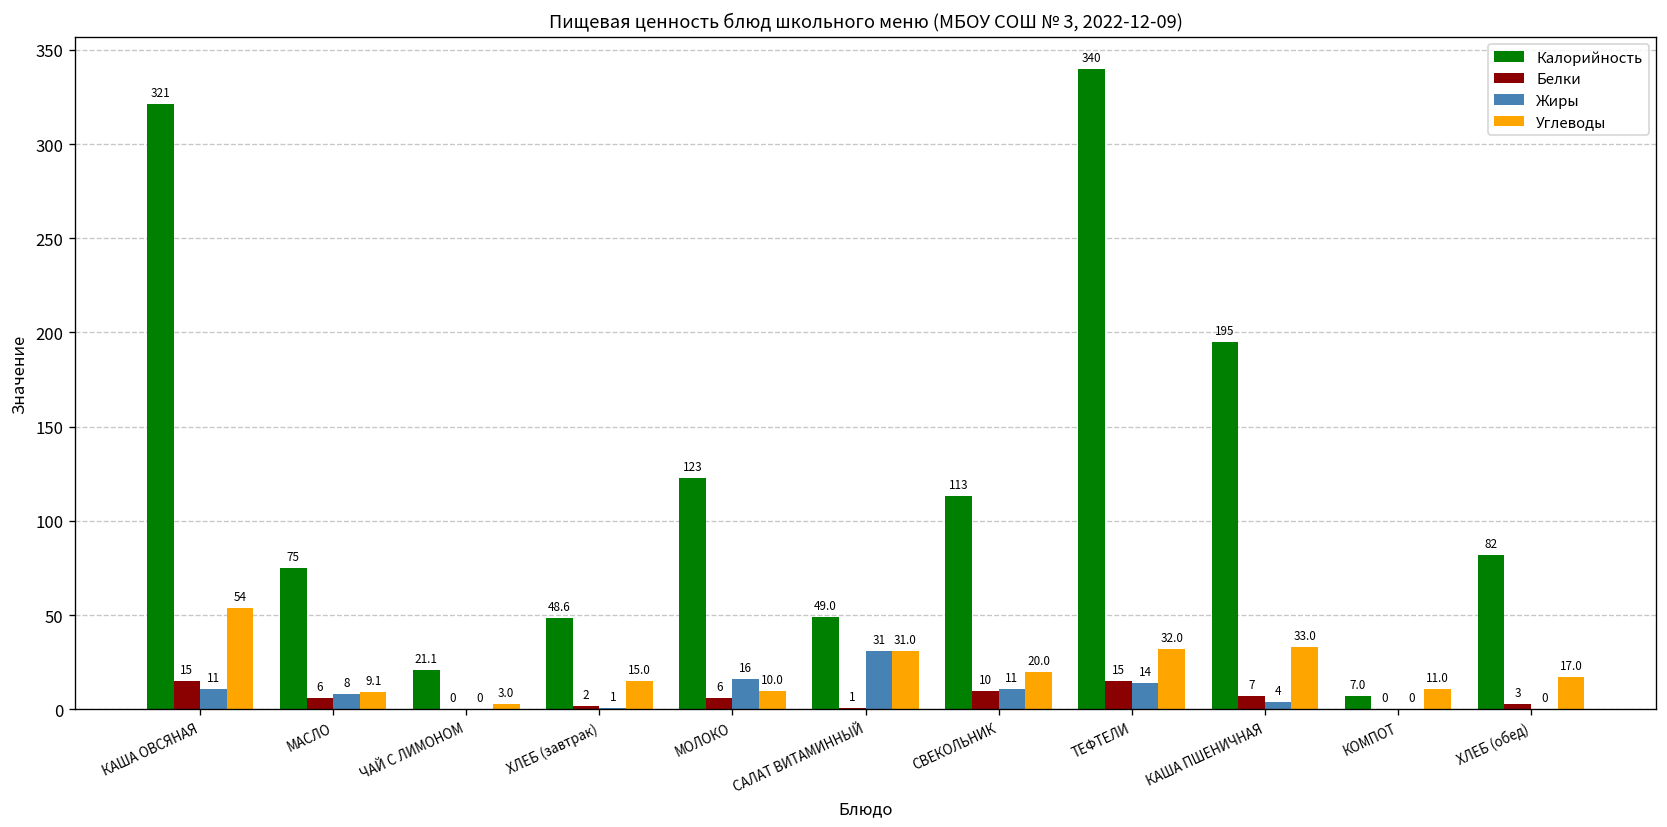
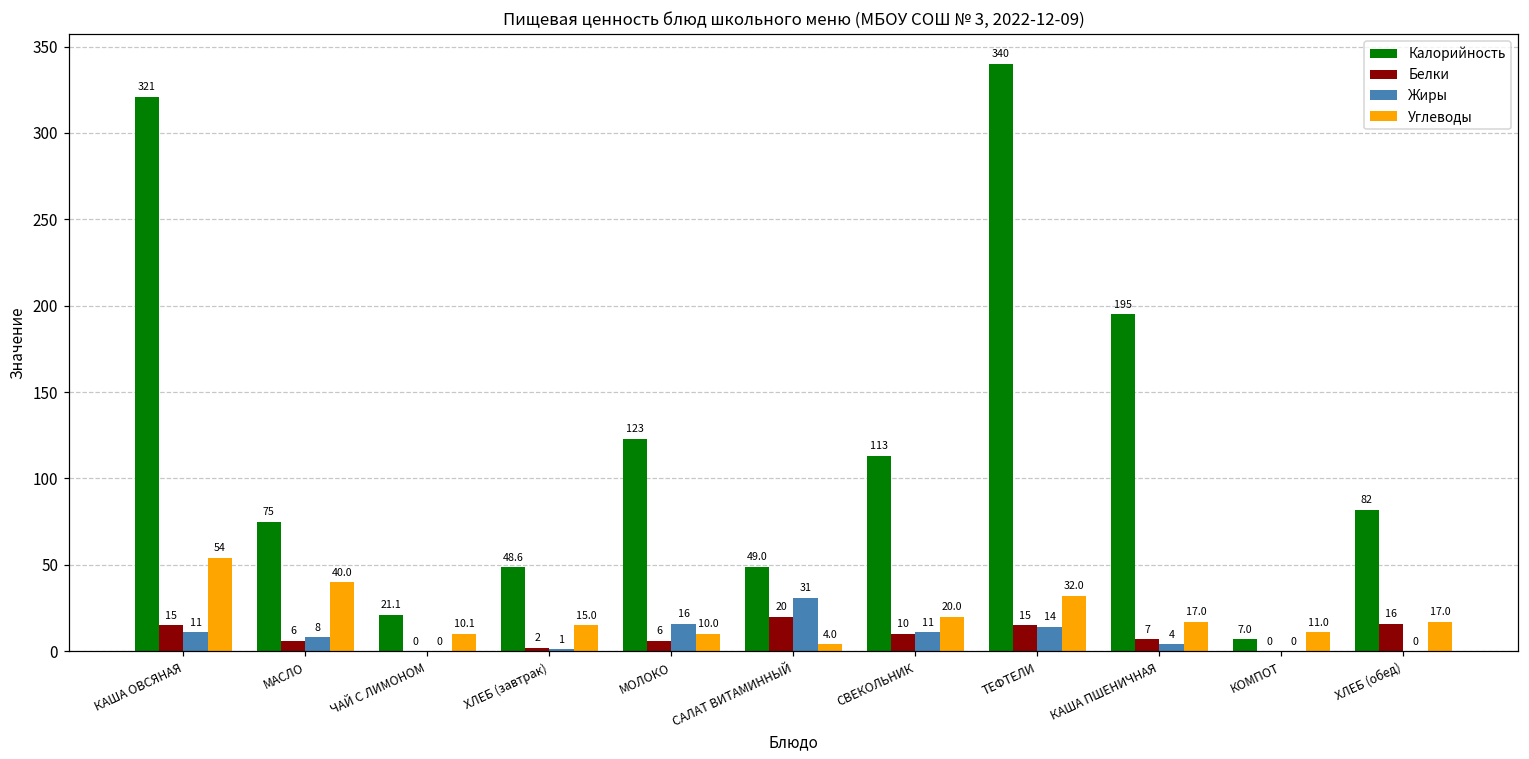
  {
    "Калорийность": {
      "КАША ОВСЯНАЯ": 321,
      "МАСЛО": 75,
      "ЧАЙ С ЛИМОНОМ": 21.1,
      "ХЛЕБ (завтрак)": 48.6,
      "МОЛОКО": 123,
      "САЛАТ ВИТАМИННЫЙ": 49.0,
      "СВЕКОЛЬНИК": 113,
      "ТЕФТЕЛИ": 340,
      "КАША ПШЕНИЧНАЯ": 195,
      "КОМПОТ": 7.0,
      "ХЛЕБ (обед)": 82
    },
    "Белки": {
      "КАША ОВСЯНАЯ": 15,
      "МАСЛО": 6,
      "ЧАЙ С ЛИМОНОМ": 0,
      "ХЛЕБ (завтрак)": 2,
      "МОЛОКО": 6,
-     "САЛАТ ВИТАМИННЫЙ": 1,
+     "САЛАТ ВИТАМИННЫЙ": 20,
      "СВЕКОЛЬНИК": 10,
      "ТЕФТЕЛИ": 15,
      "КАША ПШЕНИЧНАЯ": 7,
      "КОМПОТ": 0,
-     "ХЛЕБ (обед)": 3
+     "ХЛЕБ (обед)": 16
    },
    "Жиры": {
      "КАША ОВСЯНАЯ": 11,
      "МАСЛО": 8,
      "ЧАЙ С ЛИМОНОМ": 0,
      "ХЛЕБ (завтрак)": 1,
      "МОЛОКО": 16,
      "САЛАТ ВИТАМИННЫЙ": 31,
      "СВЕКОЛЬНИК": 11,
      "ТЕФТЕЛИ": 14,
      "КАША ПШЕНИЧНАЯ": 4,
      "КОМПОТ": 0,
      "ХЛЕБ (обед)": 0
    },
    "Углеводы": {
      "КАША ОВСЯНАЯ": 54,
-     "МАСЛО": 9.1,
-     "ЧАЙ С ЛИМОНОМ": 3.0,
+     "МАСЛО": 40.0,
+     "ЧАЙ С ЛИМОНОМ": 10.1,
      "ХЛЕБ (завтрак)": 15.0,
      "МОЛОКО": 10.0,
-     "САЛАТ ВИТАМИННЫЙ": 31.0,
+     "САЛАТ ВИТАМИННЫЙ": 4.0,
      "СВЕКОЛЬНИК": 20.0,
      "ТЕФТЕЛИ": 32.0,
-     "КАША ПШЕНИЧНАЯ": 33.0,
+     "КАША ПШЕНИЧНАЯ": 17.0,
      "КОМПОТ": 11.0,
      "ХЛЕБ (обед)": 17.0
    }
  }
